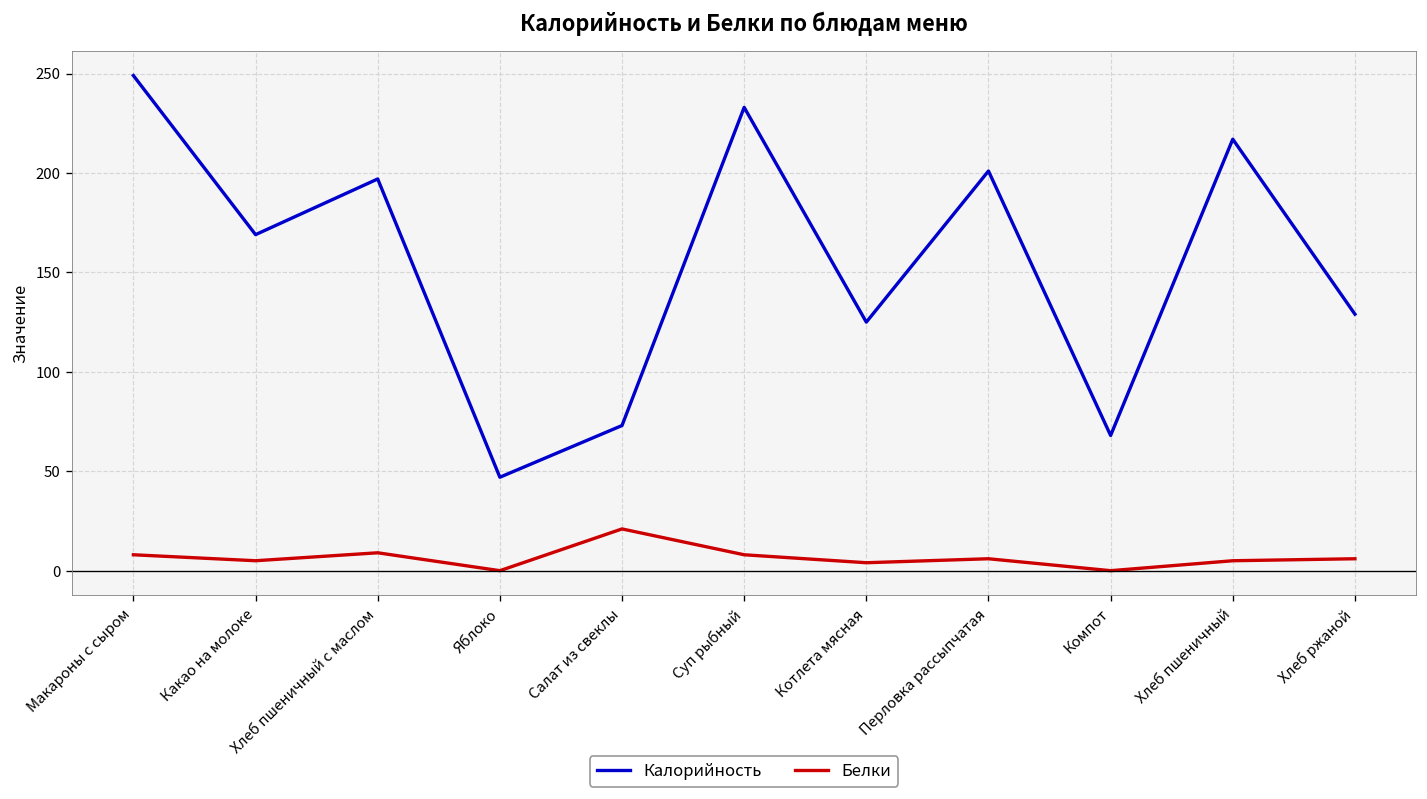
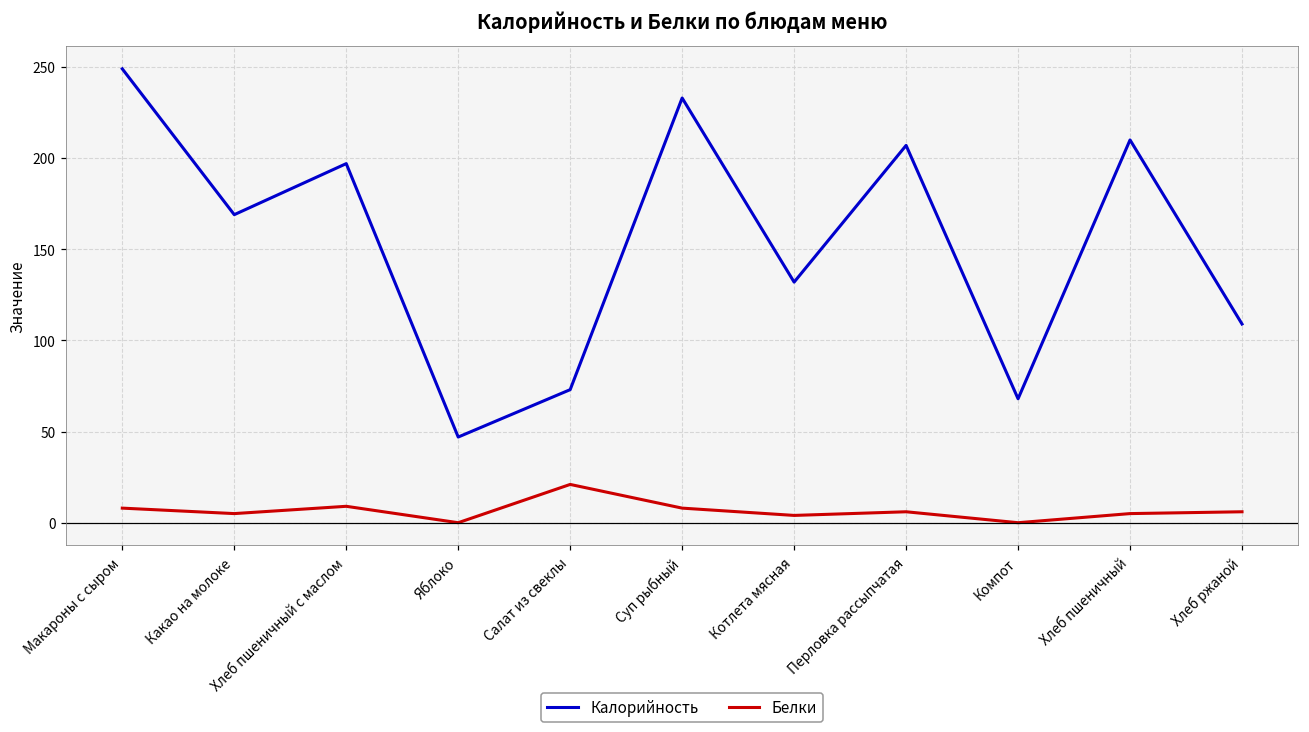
  {
    "Калорийность": {
      "Макароны с сыром": 249,
      "Какао на молоке": 169,
      "Хлеб пшеничный с маслом": 197,
      "Яблоко": 47,
      "Салат из свеклы": 73,
      "Суп рыбный": 233,
-     "Котлета мясная": 125,
-     "Перловка рассыпчатая": 201,
+     "Котлета мясная": 132,
+     "Перловка рассыпчатая": 207,
      "Компот": 68,
-     "Хлеб пшеничный": 217,
-     "Хлеб ржаной": 129
+     "Хлеб пшеничный": 210,
+     "Хлеб ржаной": 109
    },
    "Белки": {
      "Макароны с сыром": 8,
      "Какао на молоке": 5,
      "Хлеб пшеничный с маслом": 9,
      "Яблоко": 0,
      "Салат из свеклы": 21,
      "Суп рыбный": 8,
      "Котлета мясная": 4,
      "Перловка рассыпчатая": 6,
      "Компот": 0,
      "Хлеб пшеничный": 5,
      "Хлеб ржаной": 6
    }
  }
